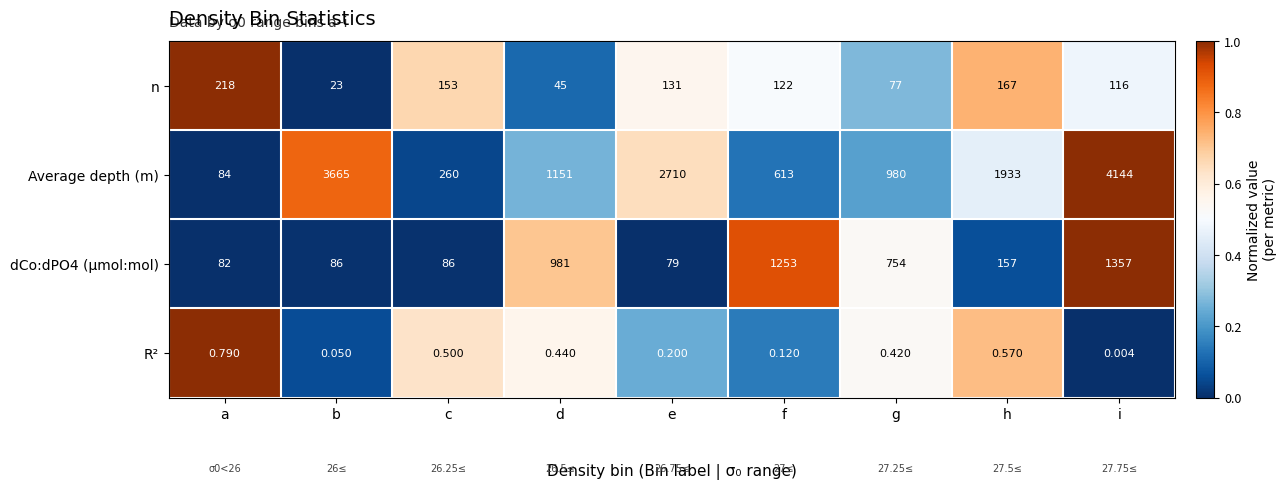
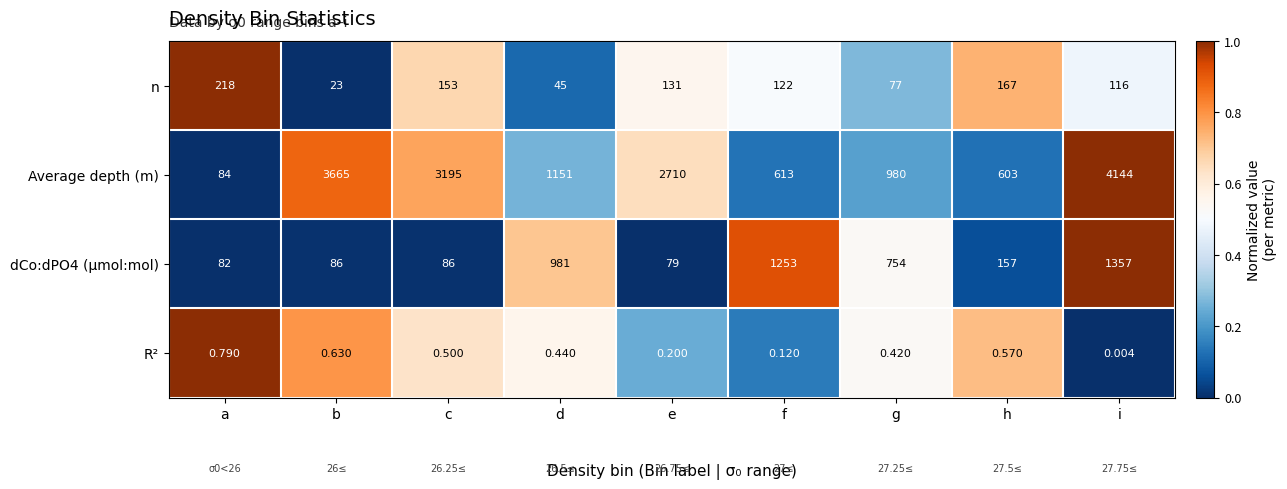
  {
    "n": {
      "a": 218,
      "b": 23,
      "c": 153,
      "d": 45,
      "e": 131,
      "f": 122,
      "g": 77,
      "h": 167,
      "i": 116
    },
    "Average depth (m)": {
      "a": 84,
      "b": 3665,
-     "c": 260,
+     "c": 3195,
      "d": 1151,
      "e": 2710,
      "f": 613,
      "g": 980,
-     "h": 1933,
+     "h": 603,
      "i": 4144
    },
    "dCo:dPO4 (µmol:mol)": {
      "a": 82,
      "b": 86,
      "c": 86,
      "d": 981,
      "e": 79,
      "f": 1253,
      "g": 754,
      "h": 157,
      "i": 1357
    },
    "R²": {
      "a": 0.790,
-     "b": 0.050,
+     "b": 0.630,
      "c": 0.500,
      "d": 0.440,
      "e": 0.200,
      "f": 0.120,
      "g": 0.420,
      "h": 0.570,
      "i": 0.004
    }
  }
